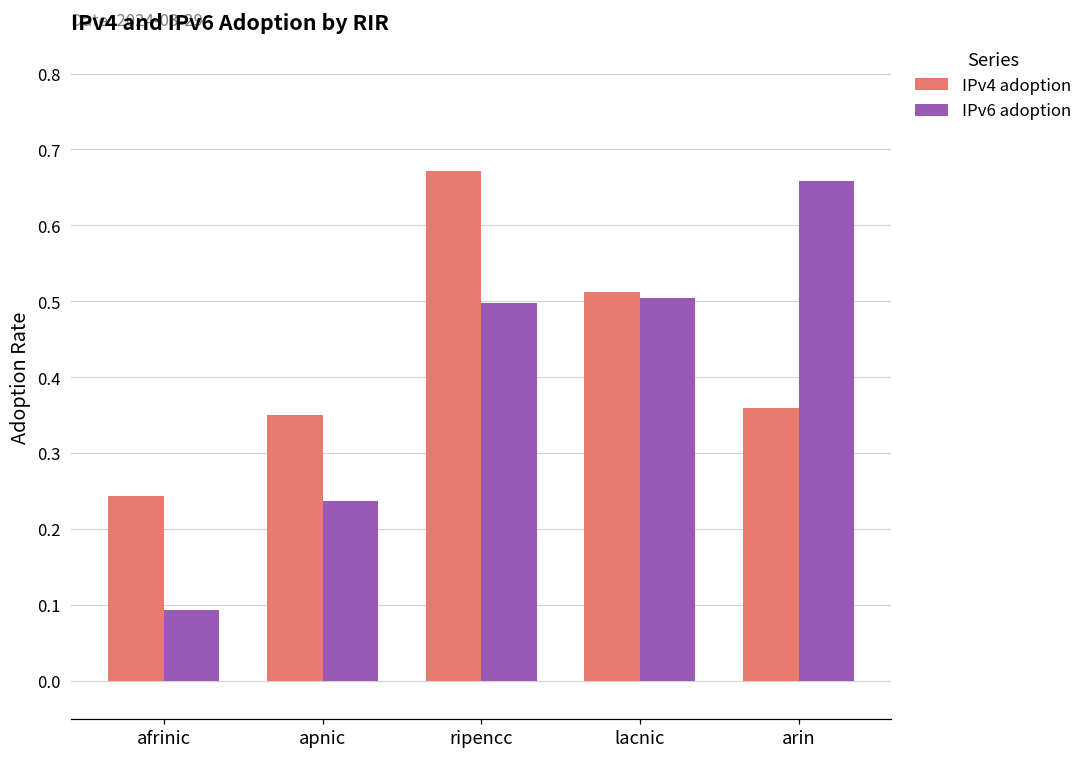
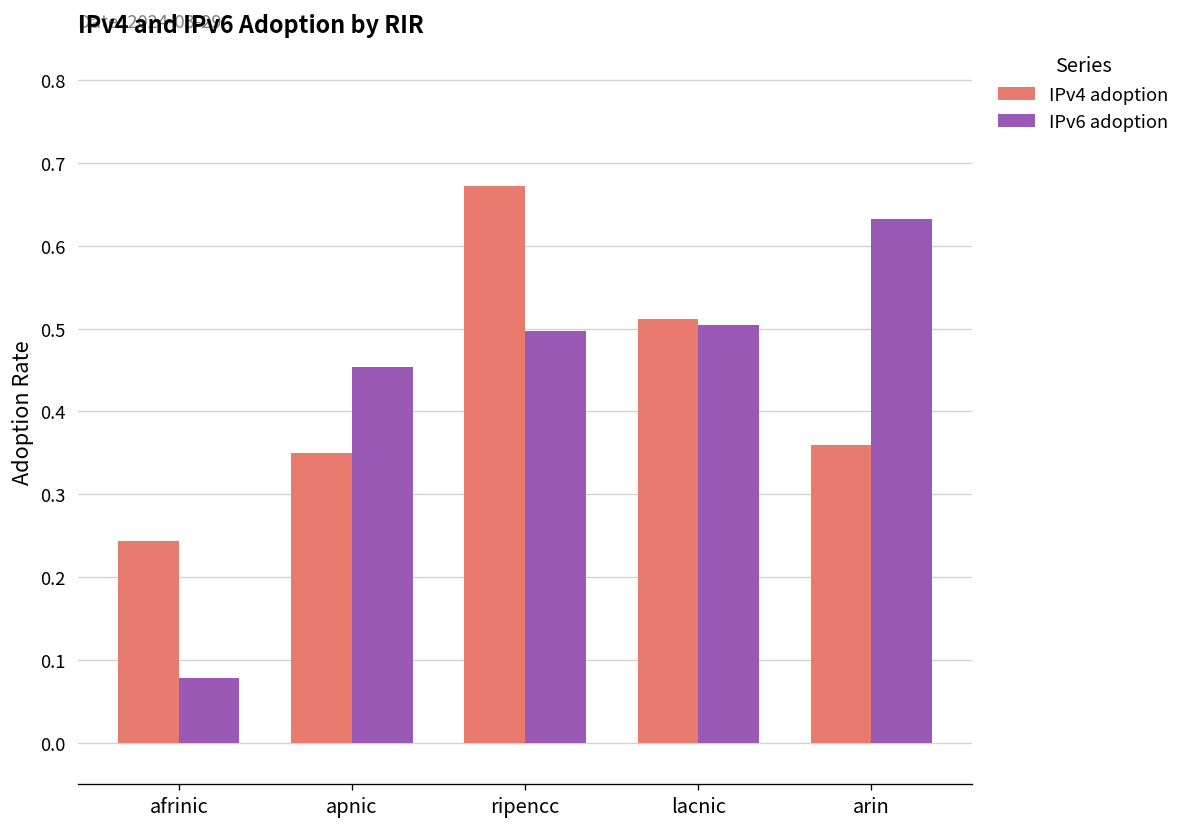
  {
    "IPv4 adoption": {
      "afrinic": 0.24,
      "apnic": 0.35,
      "ripencc": 0.67,
      "lacnic": 0.51,
      "arin": 0.36
    },
    "IPv6 adoption": {
-     "afrinic": 0.09,
-     "apnic": 0.24,
+     "afrinic": 0.08,
+     "apnic": 0.45,
      "ripencc": 0.50,
      "lacnic": 0.50,
-     "arin": 0.66
+     "arin": 0.63
    }
  }
